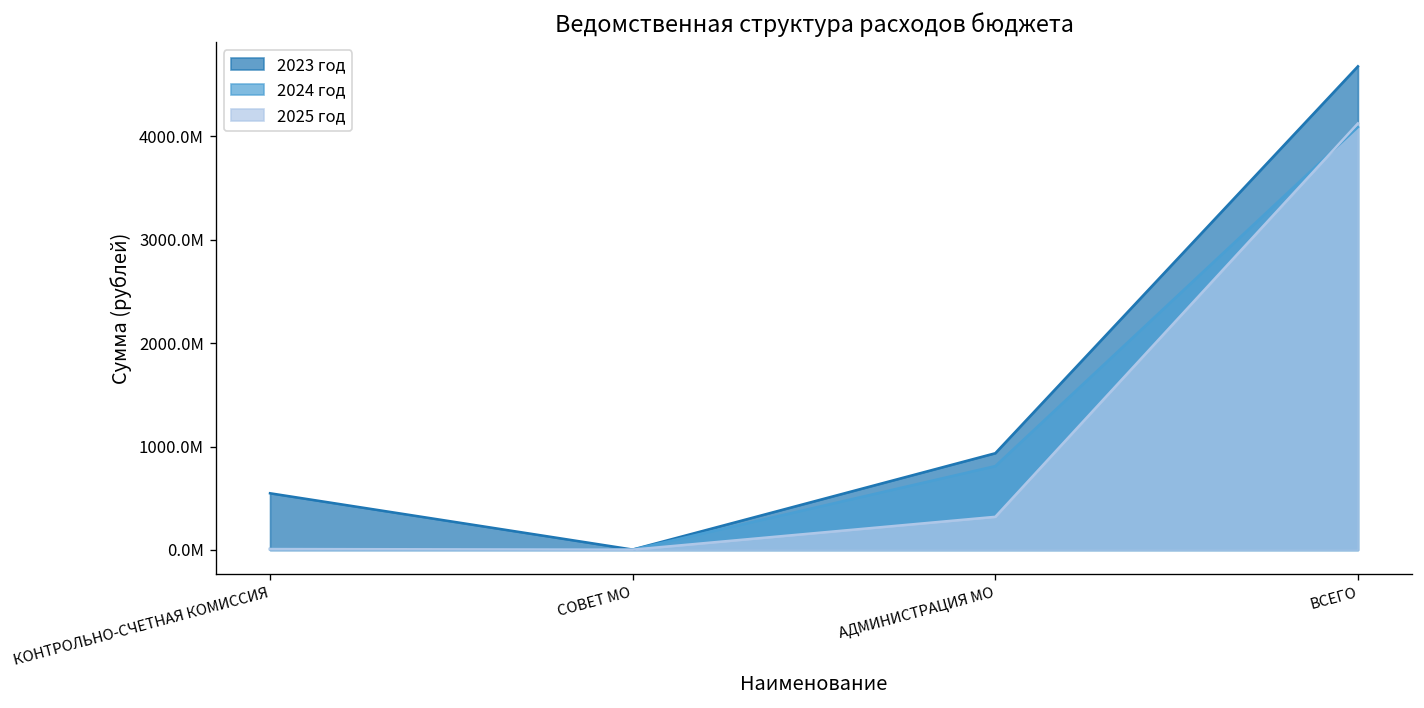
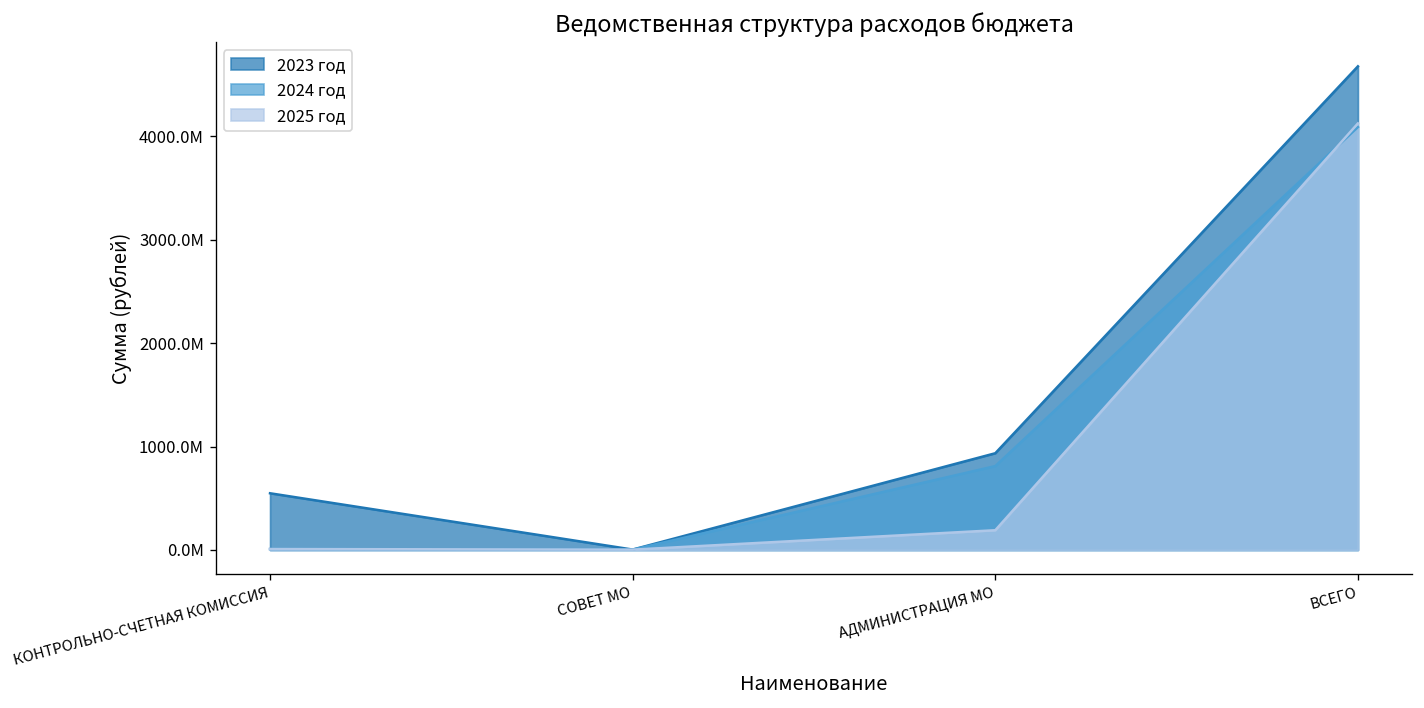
  {
    "2023 год": {
      "КОНТРОЛЬНО-СЧЕТНАЯ КОМИССИЯ": 500000000,
      "АДМИНИСТРАЦИЯ МО": 900000000,
      "ВСЕГО": 4700000000
    },
    "2024 год": {
      "АДМИНИСТРАЦИЯ МО": 800000000,
      "ВСЕГО": 4100000000
    },
    "2025 год": {
-     "АДМИНИСТРАЦИЯ МО": 300000000,
+     "АДМИНИСТРАЦИЯ МО": 200000000,
      "ВСЕГО": 4100000000
    }
  }
